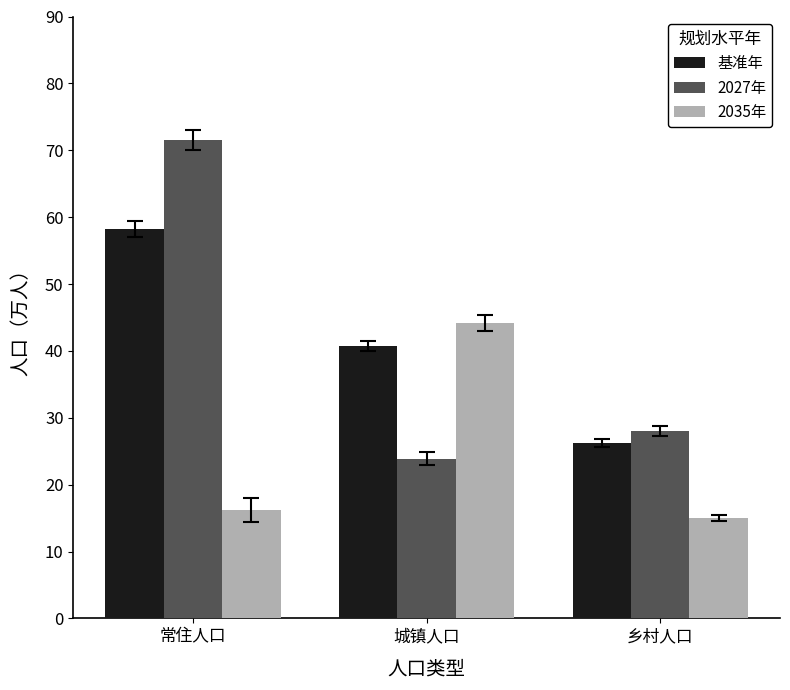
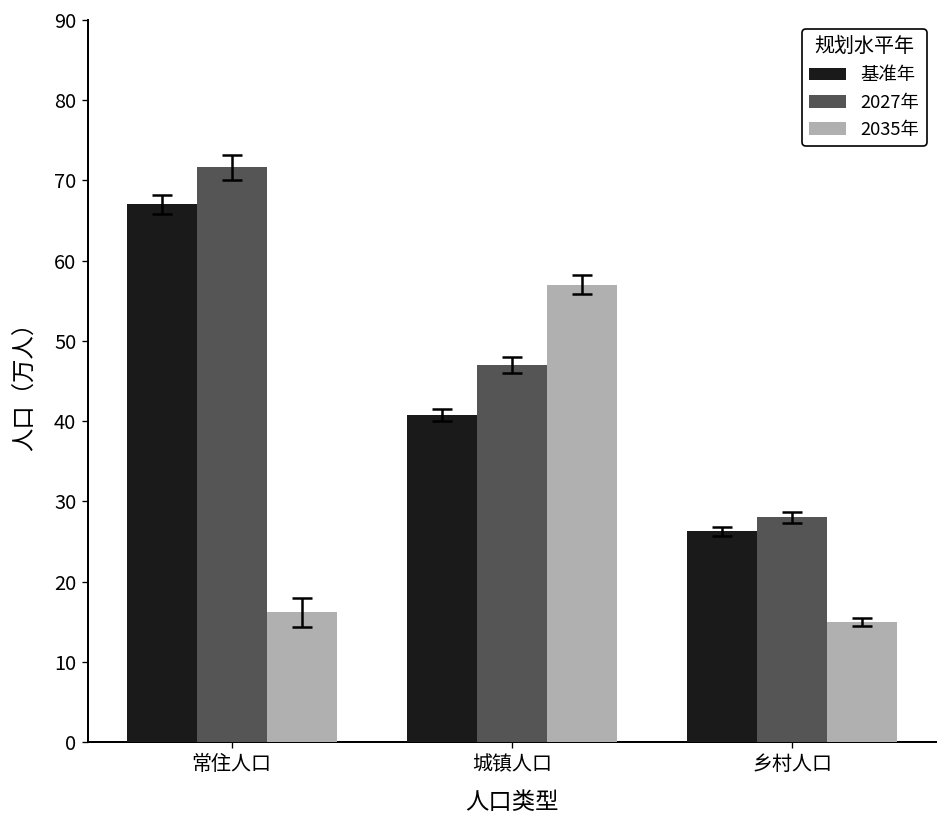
  {
    "基准年": {
-     "常住人口": 58,
+     "常住人口": 67,
      "城镇人口": 41,
      "乡村人口": 26
    },
    "2027年": {
      "常住人口": 72,
-     "城镇人口": 24,
+     "城镇人口": 47,
      "乡村人口": 28
    },
    "2035年": {
      "常住人口": 16,
-     "城镇人口": 44,
+     "城镇人口": 57,
      "乡村人口": 15
    }
  }
